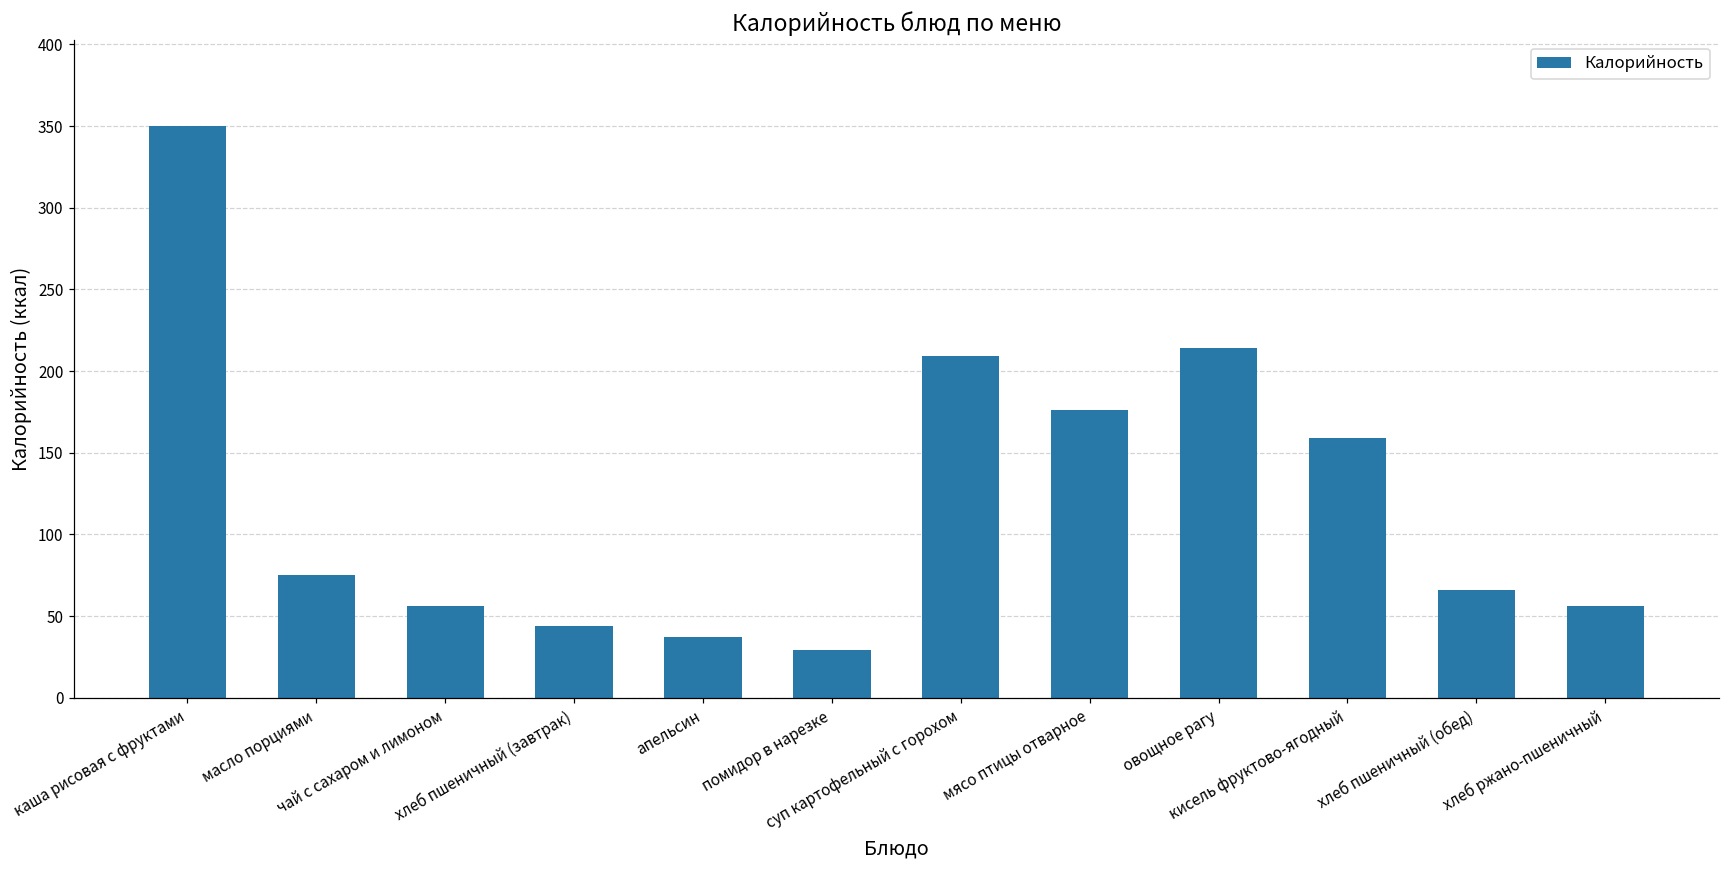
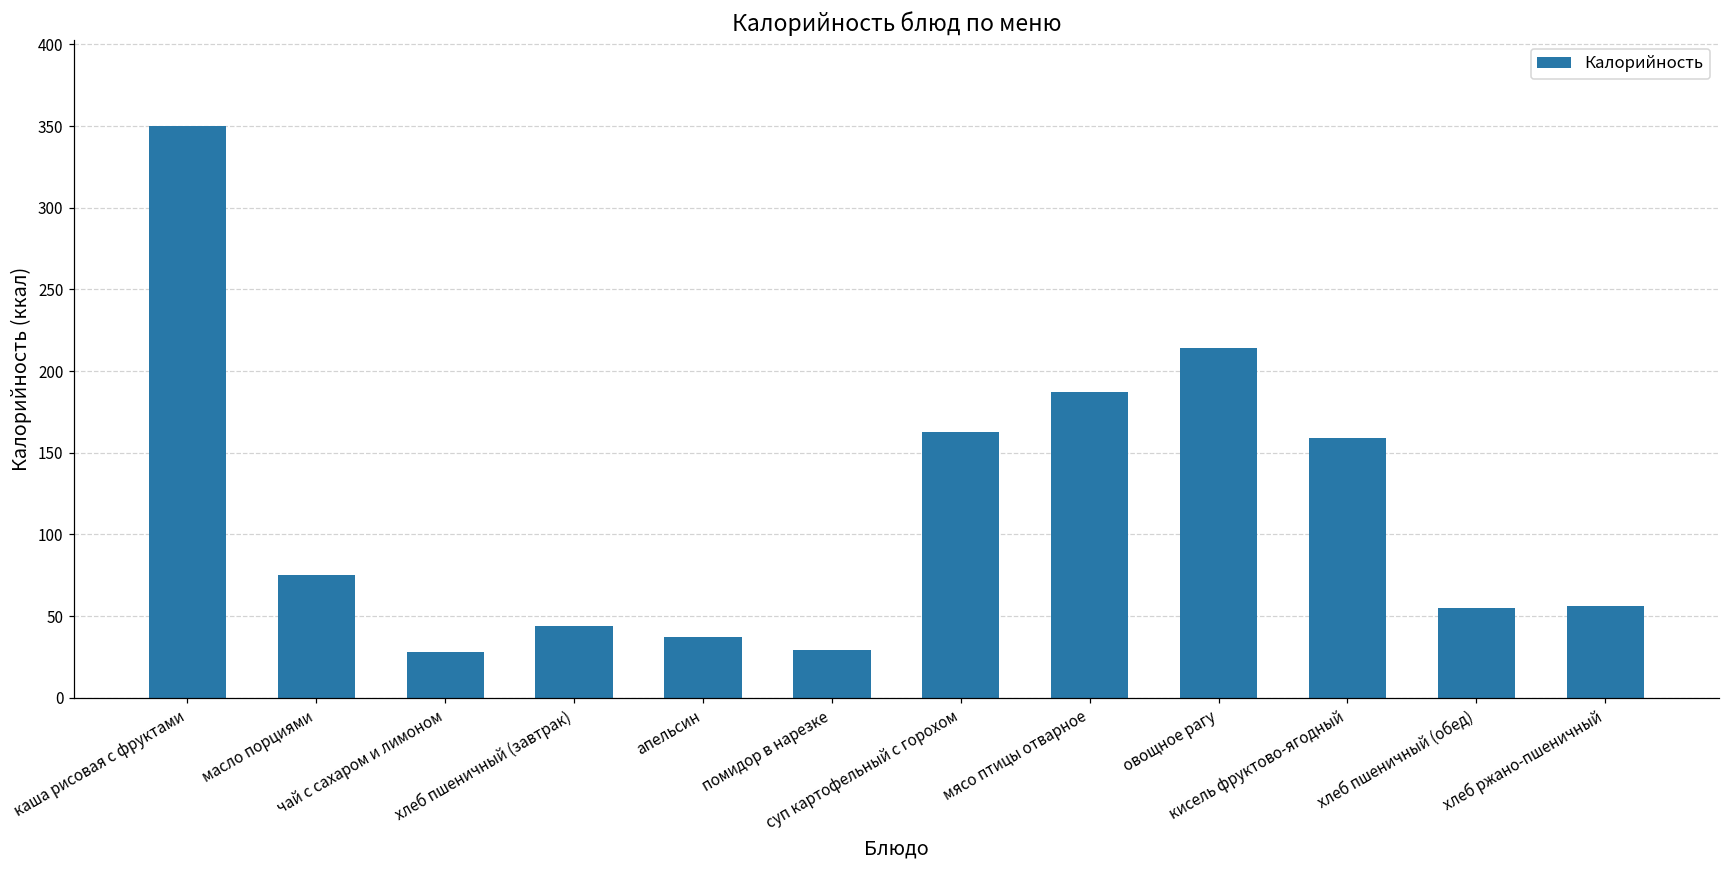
  {
    "каша рисовая с фруктами": 350,
    "масло порциями": 75,
-   "чай с сахаром и лимоном": 56,
+   "чай с сахаром и лимоном": 28,
    "хлеб пшеничный (завтрак)": 44,
    "апельсин": 37,
    "помидор в нарезке": 29,
-   "суп картофельный с горохом": 209,
-   "мясо птицы отварное": 176,
+   "суп картофельный с горохом": 163,
+   "мясо птицы отварное": 187,
    "овощное рагу": 214,
    "кисель фруктово-ягодный": 159,
-   "хлеб пшеничный (обед)": 66,
+   "хлеб пшеничный (обед)": 55,
    "хлеб ржано-пшеничный": 56
  }
